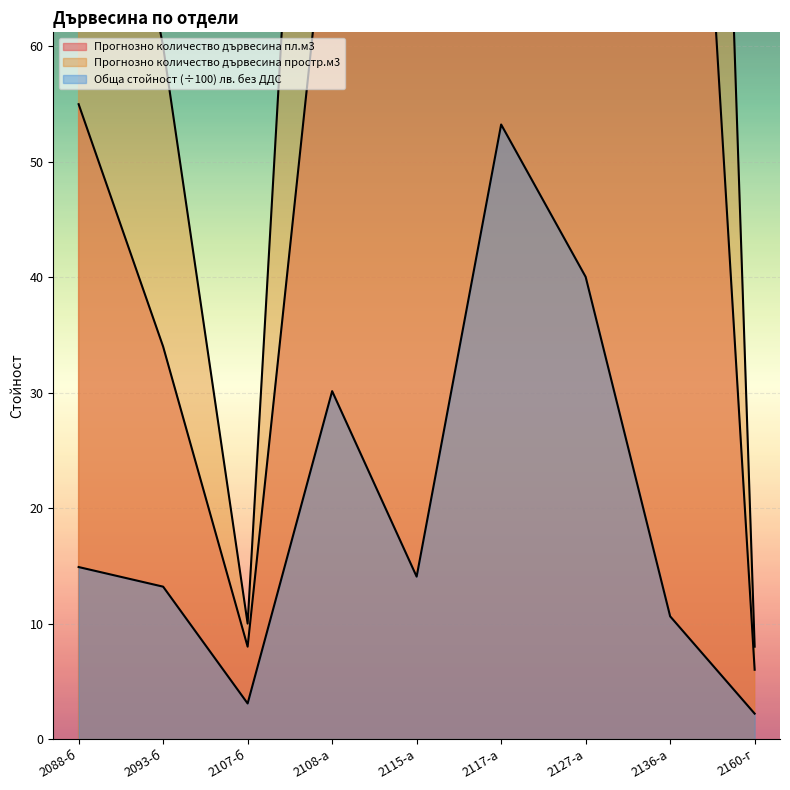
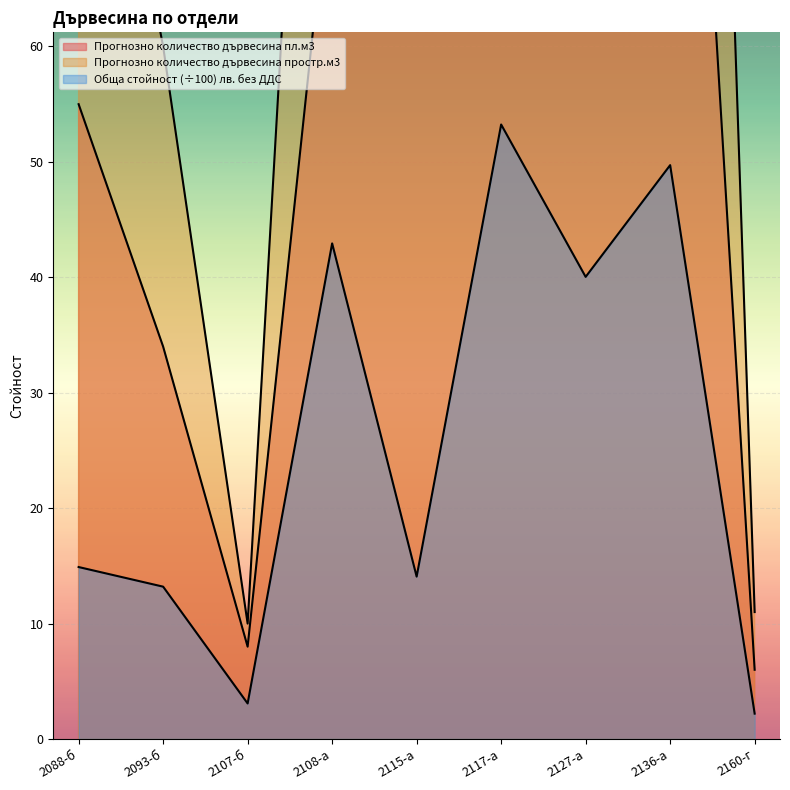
  {
    "Прогнозно количество дървесина пл.м3": {
      "2088-б": 55.0,
      "2093-б": 34.0,
      "2107-б": 8.0,
      "2160-г": 6.0
    },
    "Прогнозно количество дървесина простр.м3": {
      "2107-б": 10,
-     "2160-г": 8
+     "2160-г": 11
    },
    "Обща стойност (÷100) лв. без ДДС": {
      "2088-б": 14.9,
      "2093-б": 13.2,
      "2107-б": 3.1,
-     "2108-а": 30.1,
+     "2108-а": 42.9,
      "2115-а": 14.1,
      "2117-а": 53.2,
      "2127-а": 40.0,
-     "2136-а": 10.6,
+     "2136-а": 49.7,
      "2160-г": 2.2
    }
  }
